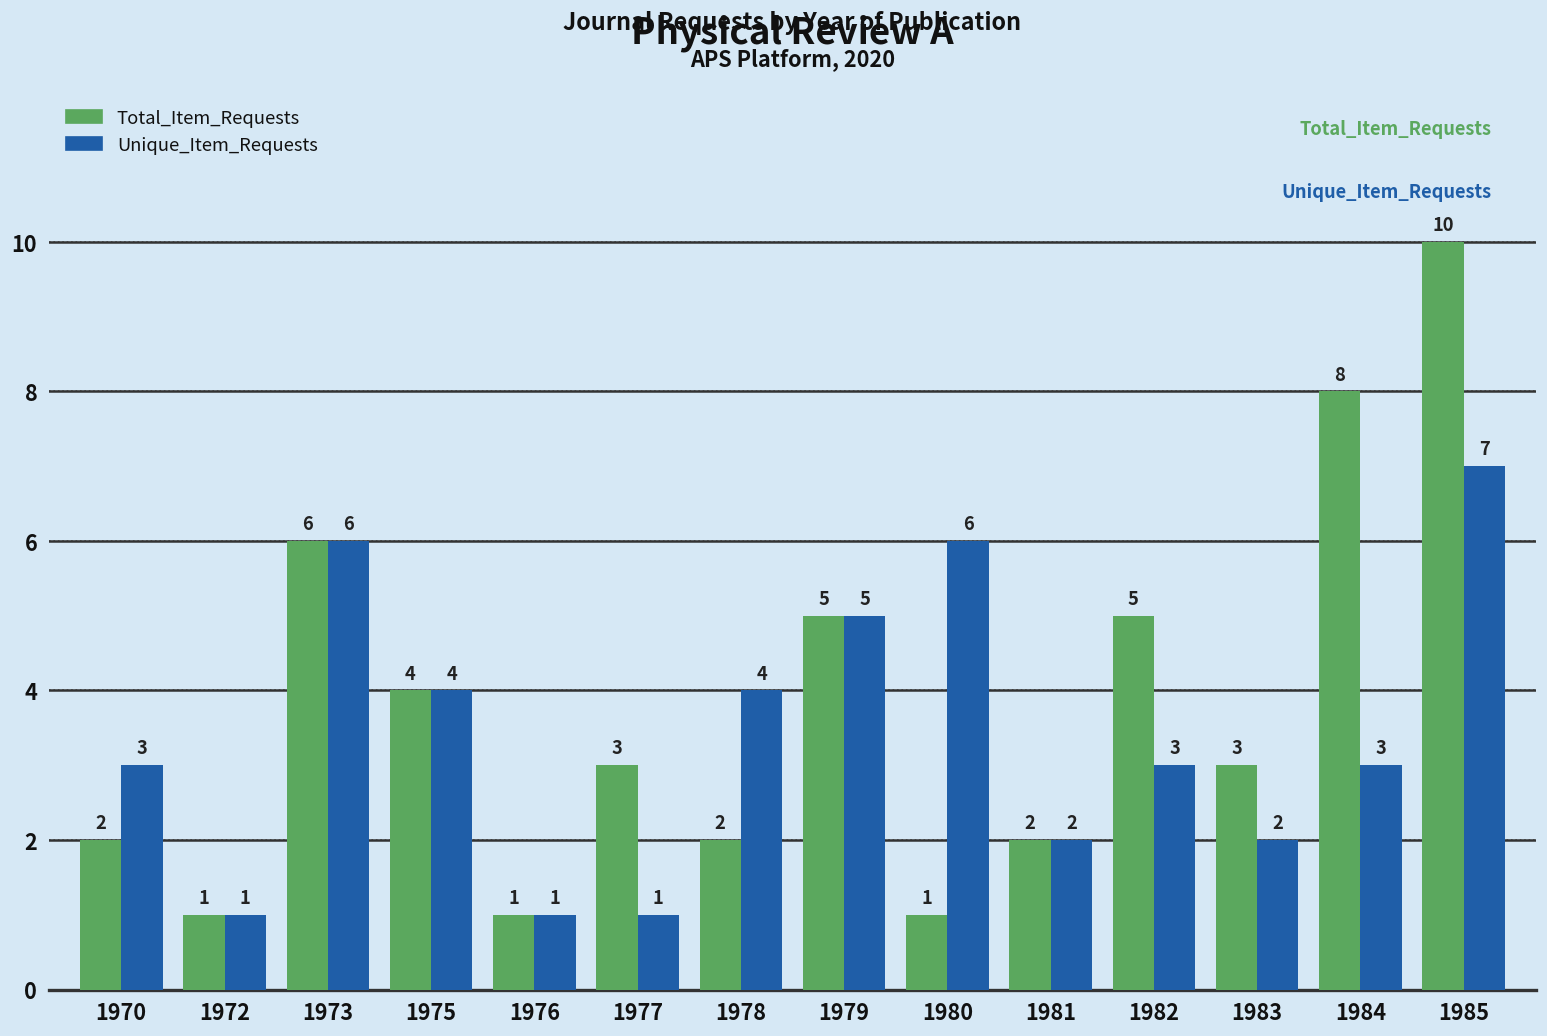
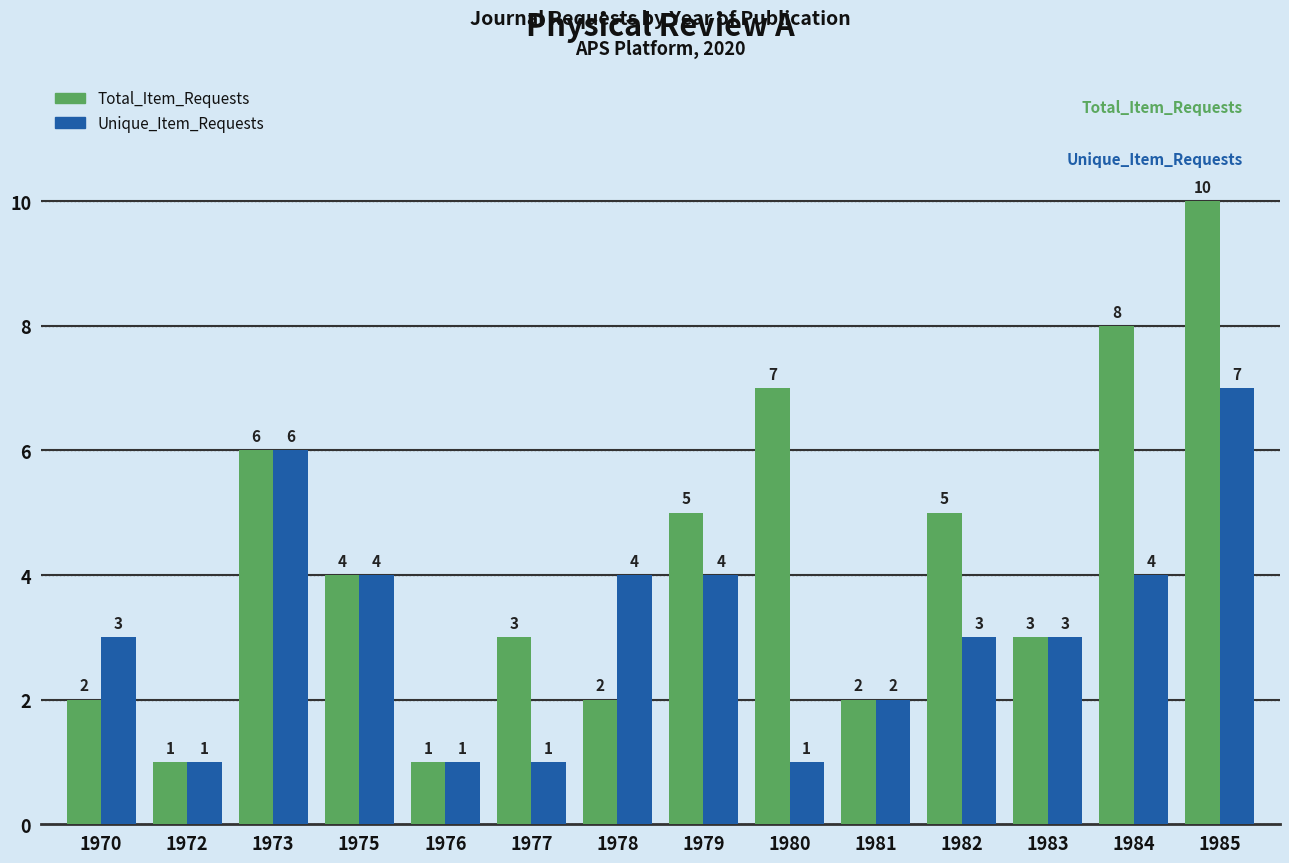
  {
    "Total_Item_Requests": {
      "1970": 2,
      "1972": 1,
      "1973": 6,
      "1975": 4,
      "1976": 1,
      "1977": 3,
      "1978": 2,
      "1979": 5,
-     "1980": 1,
+     "1980": 7,
      "1981": 2,
      "1982": 5,
      "1983": 3,
      "1984": 8,
      "1985": 10
    },
    "Unique_Item_Requests": {
      "1970": 3,
      "1972": 1,
      "1973": 6,
      "1975": 4,
      "1976": 1,
      "1977": 1,
      "1978": 4,
-     "1979": 5,
-     "1980": 6,
+     "1979": 4,
+     "1980": 1,
      "1981": 2,
      "1982": 3,
-     "1983": 2,
-     "1984": 3,
+     "1983": 3,
+     "1984": 4,
      "1985": 7
    }
  }
